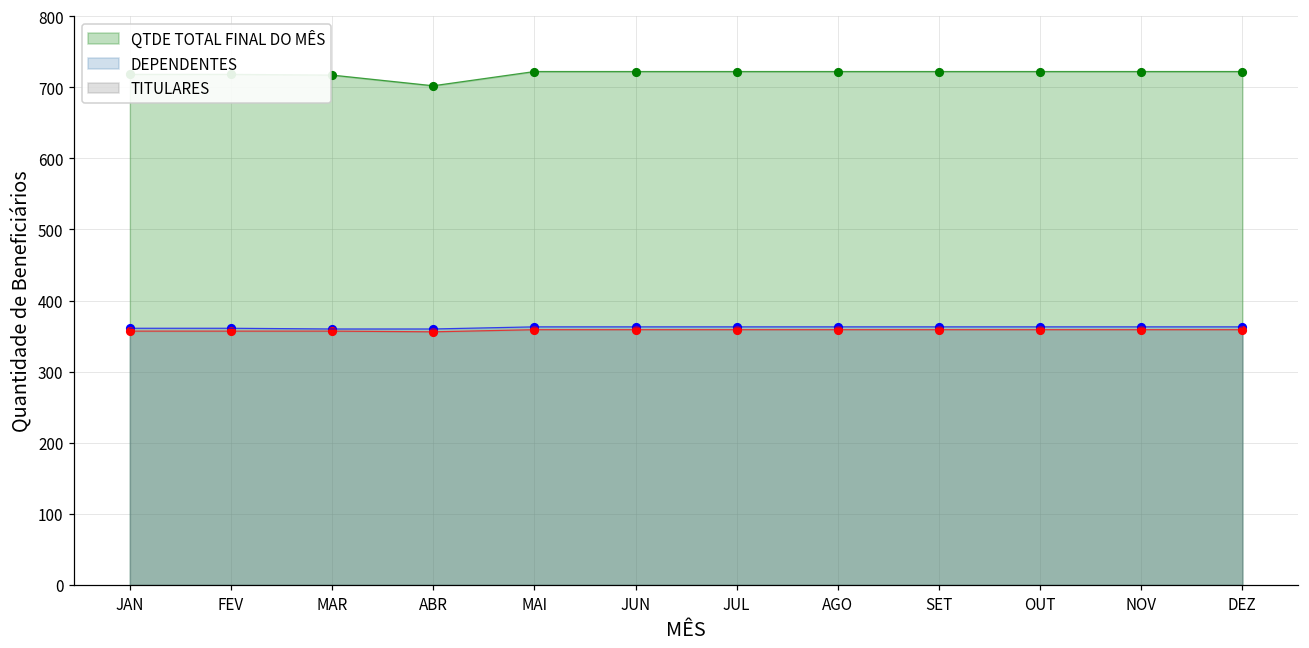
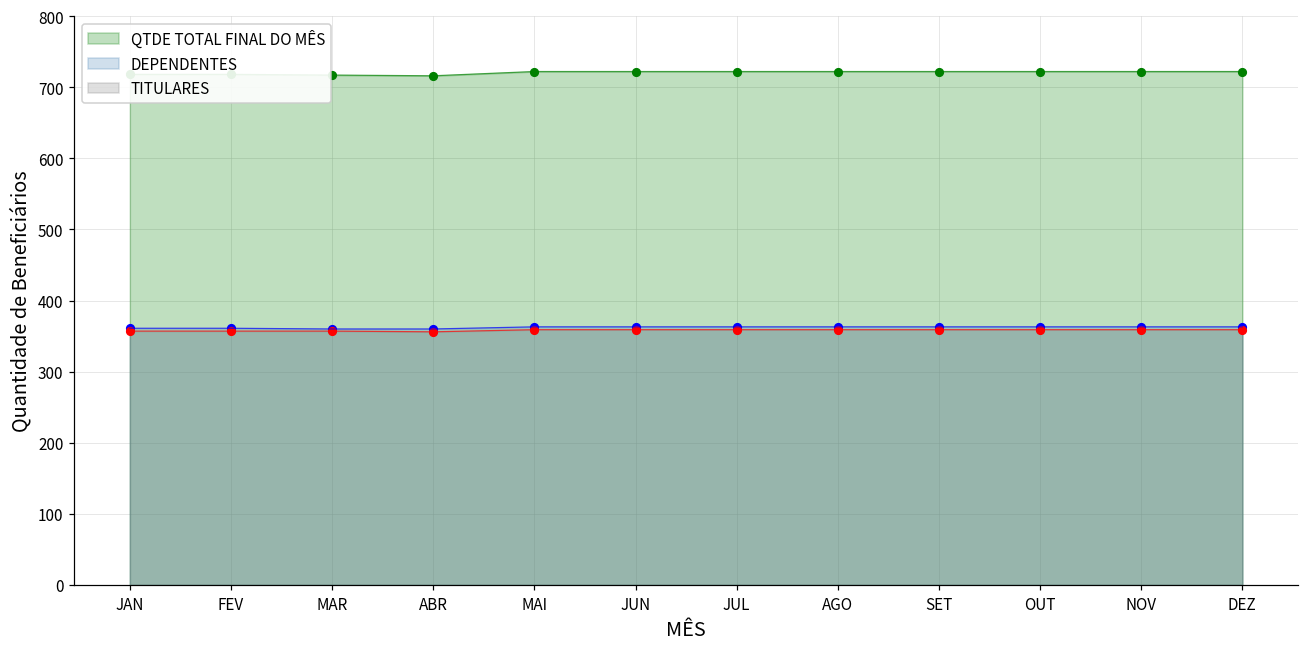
  {
    "QTDE TOTAL FINAL DO MÊS": {
      "MAR": 720,
-     "ABR": 700,
+     "ABR": 720,
      "MAI": 720,
      "JUN": 720,
      "JUL": 720,
      "AGO": 720,
      "SET": 720,
      "OUT": 720,
      "NOV": 720,
      "DEZ": 720
    }
  }
